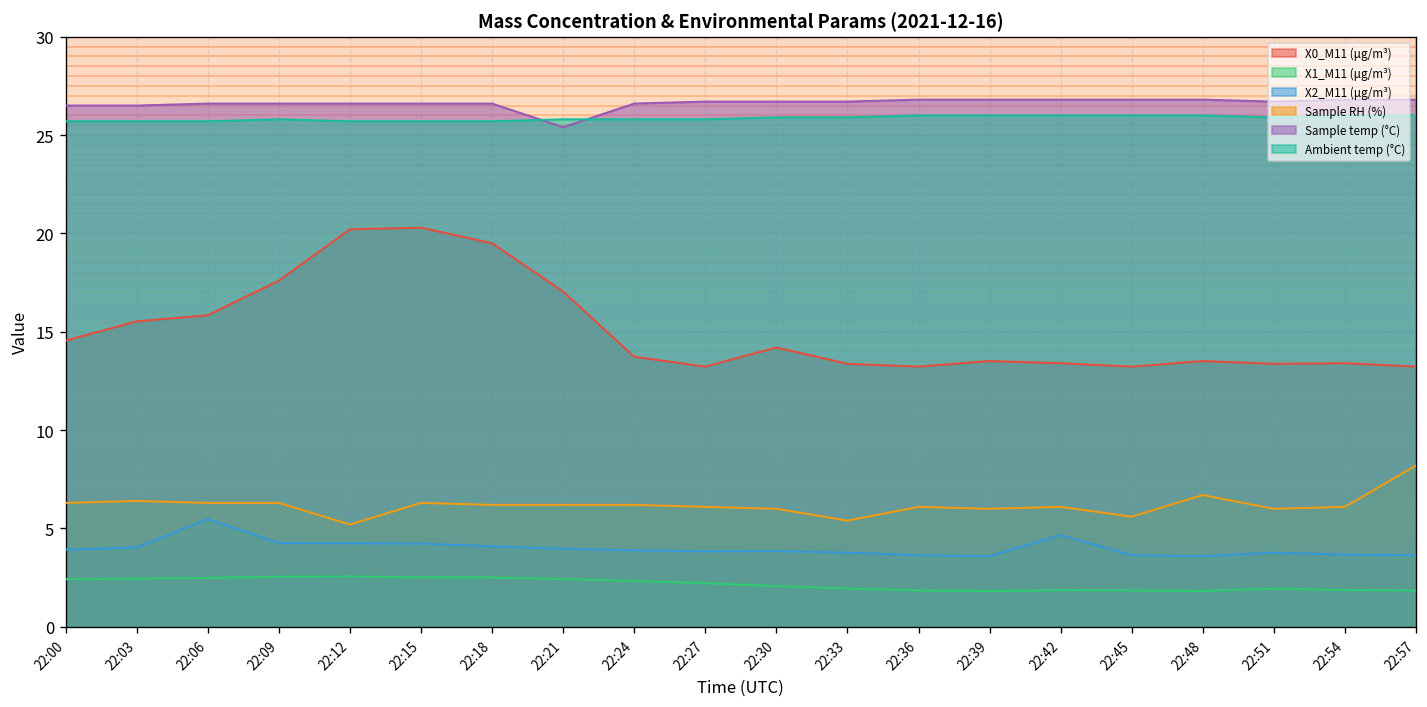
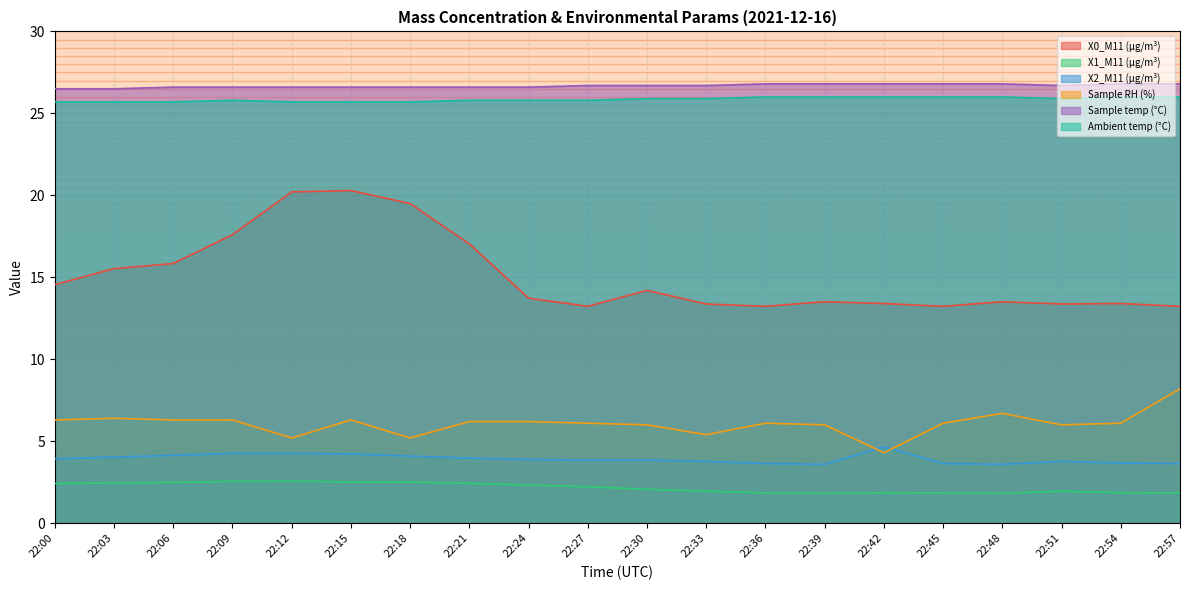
  {
    "X0_M11 (μg/m³)": {
      "22:00": 14.6,
      "22:03": 15.5,
      "22:06": 15.8,
      "22:09": 17.6,
      "22:12": 20.2,
      "22:15": 20.3,
      "22:18": 19.5,
      "22:21": 17.0,
      "22:24": 13.7,
      "22:27": 13.2,
      "22:30": 14.2,
      "22:33": 13.4,
      "22:36": 13.2,
      "22:39": 13.5,
      "22:42": 13.4,
      "22:45": 13.2,
      "22:48": 13.5,
      "22:51": 13.4,
      "22:54": 13.4,
      "22:57": 13.2
    },
    "X2_M11 (μg/m³)": {
      "22:00": 3.9,
      "22:03": 4.0,
-     "22:06": 5.5,
+     "22:06": 4.1,
      "22:09": 4.3,
      "22:12": 4.3,
      "22:15": 4.2,
      "22:18": 4.1,
      "22:21": 4.0,
      "22:24": 3.9,
      "22:27": 3.8,
      "22:30": 3.9,
      "22:33": 3.8,
      "22:36": 3.6,
      "22:39": 3.6,
      "22:42": 4.7,
      "22:45": 3.6,
      "22:48": 3.6,
      "22:51": 3.8,
      "22:54": 3.7,
      "22:57": 3.6
    },
    "Sample RH (%)": {
      "22:00": 6.3,
      "22:03": 6.4,
      "22:06": 6.3,
      "22:09": 6.3,
      "22:12": 5.2,
      "22:15": 6.3,
-     "22:18": 6.2,
+     "22:18": 5.2,
      "22:21": 6.2,
      "22:24": 6.2,
      "22:27": 6.1,
      "22:30": 6.0,
      "22:33": 5.4,
      "22:36": 6.1,
      "22:39": 6.0,
-     "22:42": 6.1,
-     "22:45": 5.6,
+     "22:42": 4.3,
+     "22:45": 6.1,
      "22:48": 6.7,
      "22:51": 6.0,
      "22:54": 6.1,
      "22:57": 8.2
    },
    "Sample temp (°C)": {
      "22:00": 26.5,
      "22:03": 26.5,
      "22:06": 26.6,
      "22:09": 26.6,
      "22:12": 26.6,
      "22:15": 26.6,
      "22:18": 26.6,
-     "22:21": 25.4,
+     "22:21": 26.6,
      "22:24": 26.6,
      "22:27": 26.7,
      "22:30": 26.7,
      "22:33": 26.7,
      "22:36": 26.8,
      "22:39": 26.8,
      "22:42": 26.8,
      "22:45": 26.8,
      "22:48": 26.8,
      "22:57": 26.8
    }
  }
